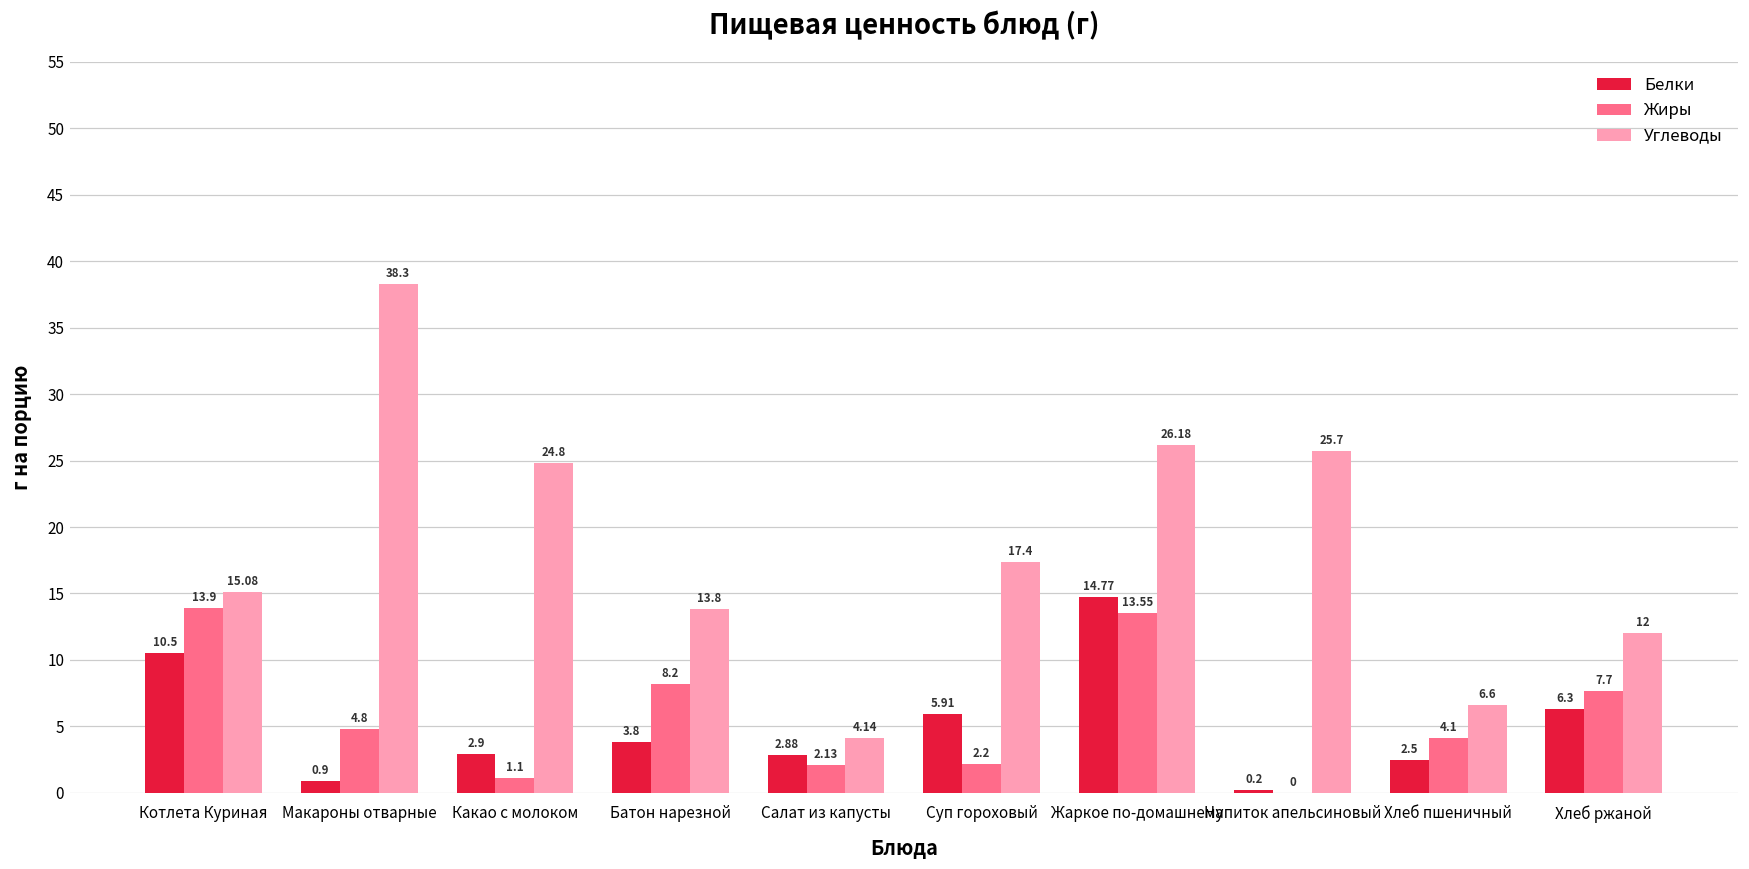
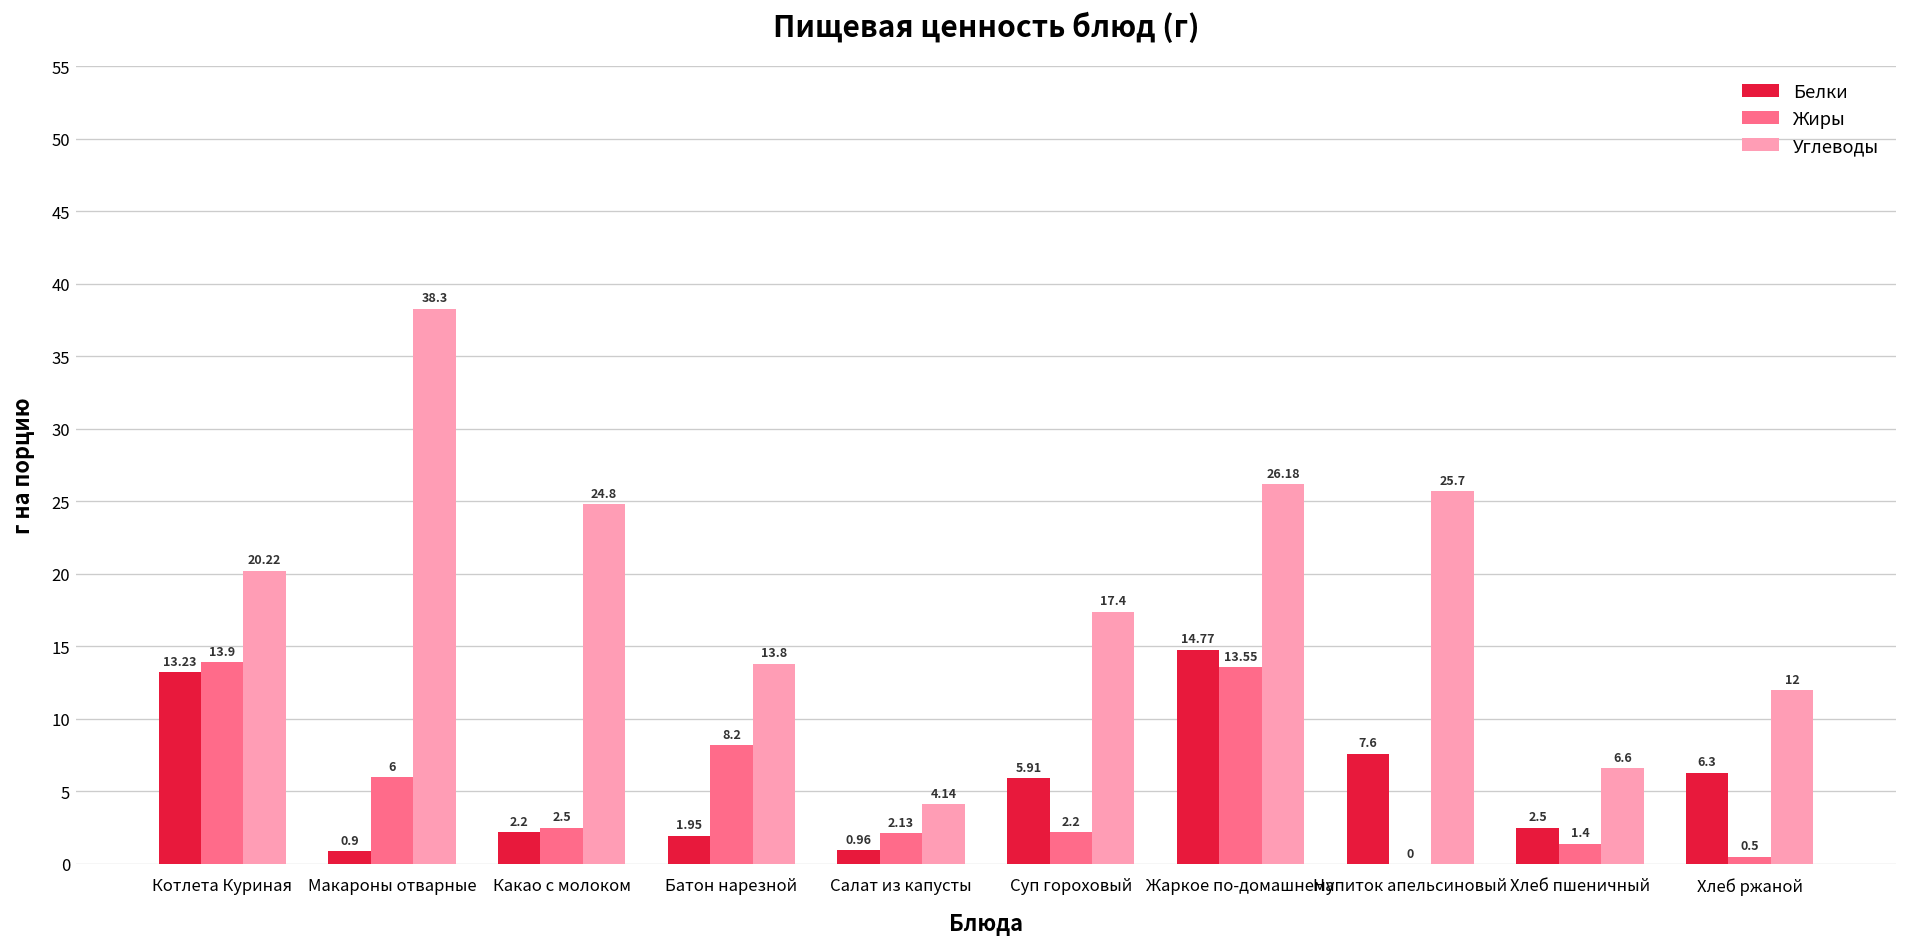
  {
    "Белки": {
-     "Котлета Куриная": 10.5,
+     "Котлета Куриная": 13.23,
      "Макароны отварные": 0.9,
-     "Какао с молоком": 2.9,
-     "Батон нарезной": 3.8,
-     "Салат из капусты": 2.88,
+     "Какао с молоком": 2.2,
+     "Батон нарезной": 1.95,
+     "Салат из капусты": 0.96,
      "Суп гороховый": 5.91,
      "Жаркое по-домашнему": 14.77,
-     "Напиток апельсиновый": 0.2,
+     "Напиток апельсиновый": 7.6,
      "Хлеб пшеничный": 2.5,
      "Хлеб ржаной": 6.3
    },
    "Жиры": {
      "Котлета Куриная": 13.9,
-     "Макароны отварные": 4.8,
-     "Какао с молоком": 1.1,
+     "Макароны отварные": 6,
+     "Какао с молоком": 2.5,
      "Батон нарезной": 8.2,
      "Салат из капусты": 2.13,
      "Суп гороховый": 2.2,
      "Жаркое по-домашнему": 13.55,
      "Напиток апельсиновый": 0,
-     "Хлеб пшеничный": 4.1,
-     "Хлеб ржаной": 7.7
+     "Хлеб пшеничный": 1.4,
+     "Хлеб ржаной": 0.5
    },
    "Углеводы": {
-     "Котлета Куриная": 15.08,
+     "Котлета Куриная": 20.22,
      "Макароны отварные": 38.3,
      "Какао с молоком": 24.8,
      "Батон нарезной": 13.8,
      "Салат из капусты": 4.14,
      "Суп гороховый": 17.4,
      "Жаркое по-домашнему": 26.18,
      "Напиток апельсиновый": 25.7,
      "Хлеб пшеничный": 6.6,
      "Хлеб ржаной": 12
    }
  }
